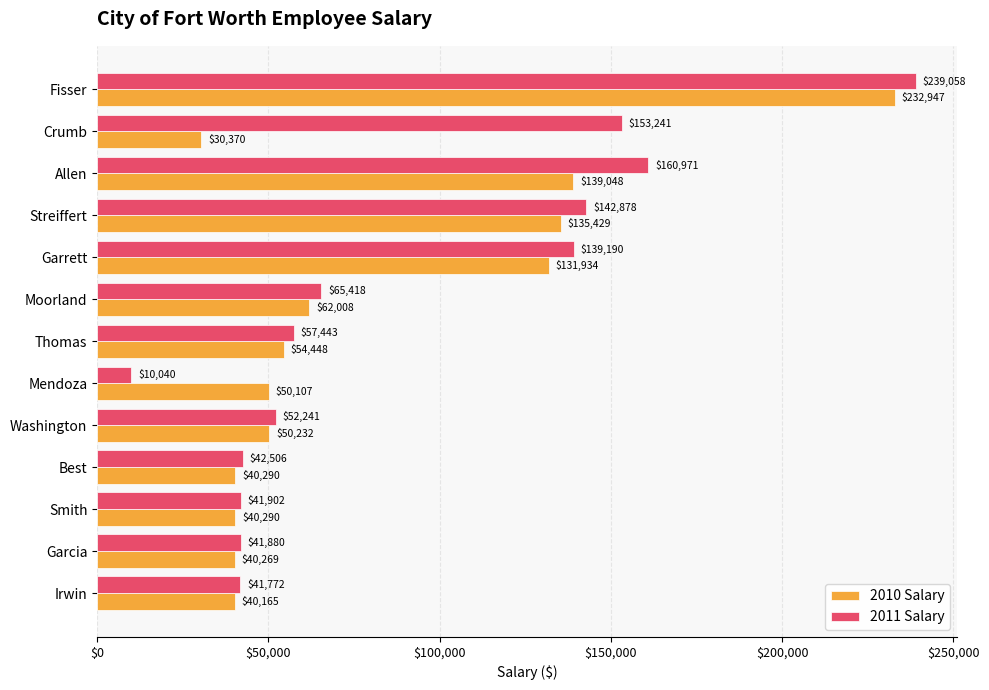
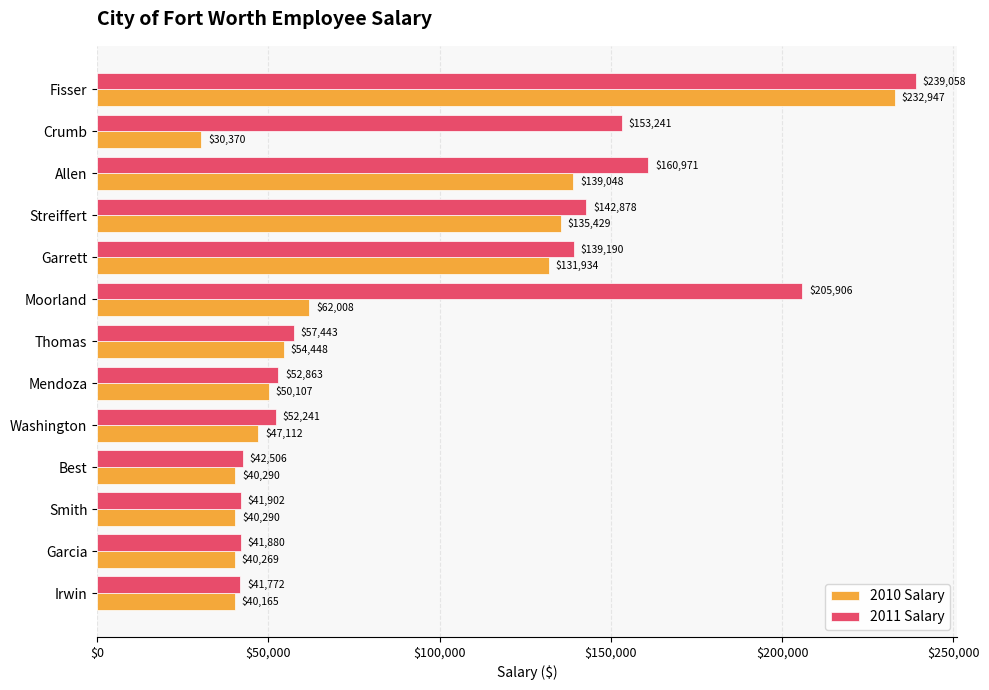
  {
    "2010 Salary": {
      "Fisser": "$232,947",
      "Crumb": "$30,370",
      "Allen": "$139,048",
      "Streiffert": "$135,429",
      "Garrett": "$131,934",
      "Moorland": "$62,008",
      "Thomas": "$54,448",
      "Mendoza": "$50,107",
-     "Washington": "$50,232",
+     "Washington": "$47,112",
      "Best": "$40,290",
      "Smith": "$40,290",
      "Garcia": "$40,269",
      "Irwin": "$40,165"
    },
    "2011 Salary": {
      "Fisser": "$239,058",
      "Crumb": "$153,241",
      "Allen": "$160,971",
      "Streiffert": "$142,878",
      "Garrett": "$139,190",
-     "Moorland": "$65,418",
+     "Moorland": "$205,906",
      "Thomas": "$57,443",
-     "Mendoza": "$10,040",
+     "Mendoza": "$52,863",
      "Washington": "$52,241",
      "Best": "$42,506",
      "Smith": "$41,902",
      "Garcia": "$41,880",
      "Irwin": "$41,772"
    }
  }
